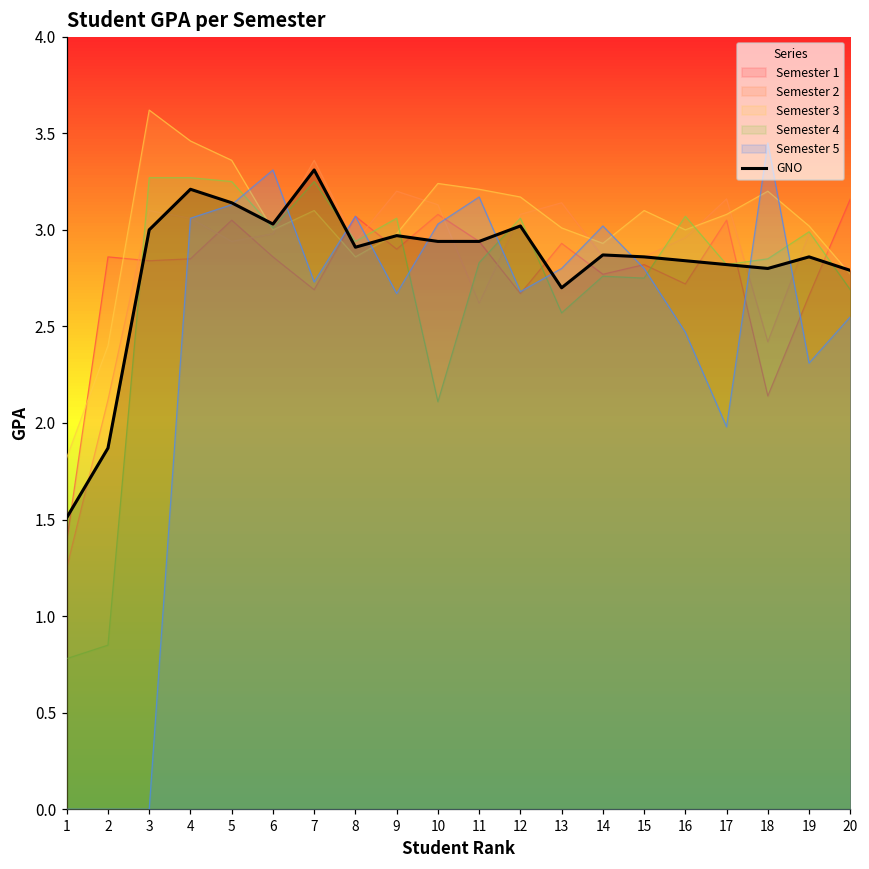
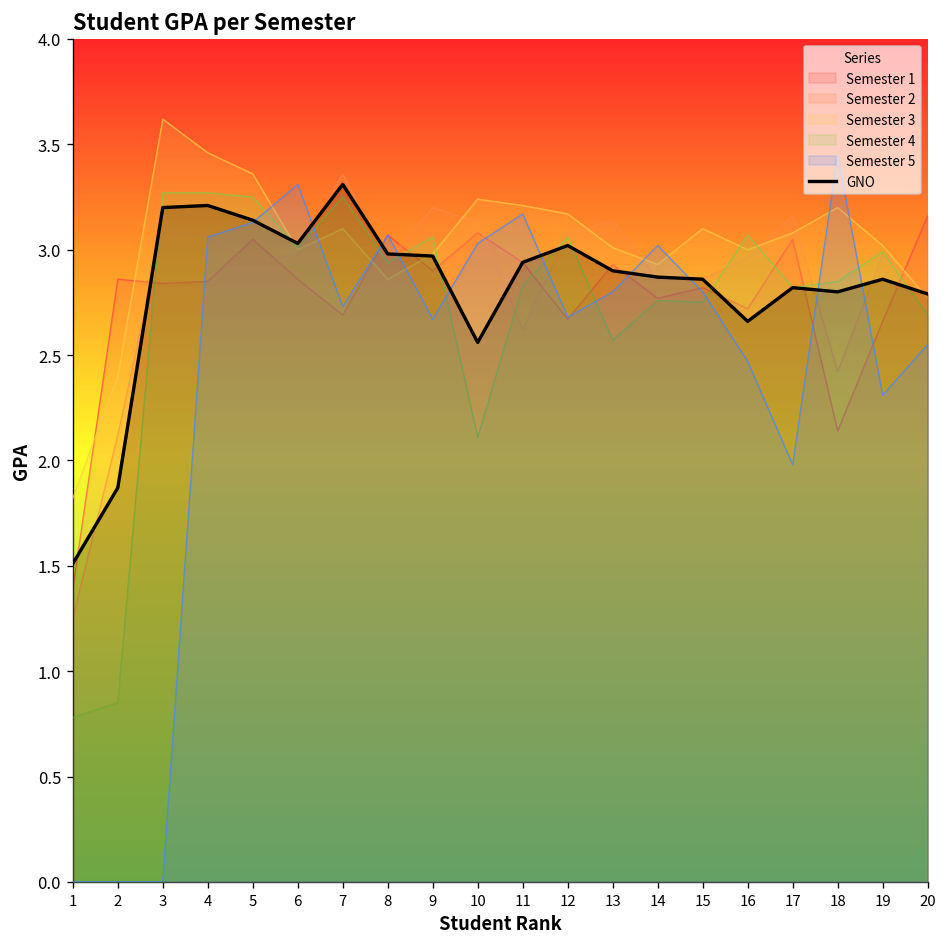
  {
    "GNO": {
      "1": 1.51,
      "2": 1.87,
-     "3": 3.0,
+     "3": 3.2,
      "4": 3.21,
      "6": 3.03,
      "7": 3.31,
-     "8": 2.91,
-     "10": 2.94,
+     "8": 2.98,
+     "10": 2.56,
      "12": 3.02,
-     "13": 2.7,
-     "16": 2.84,
+     "13": 2.9,
+     "16": 2.66,
      "18": 2.80,
      "19": 2.86
    }
  }
